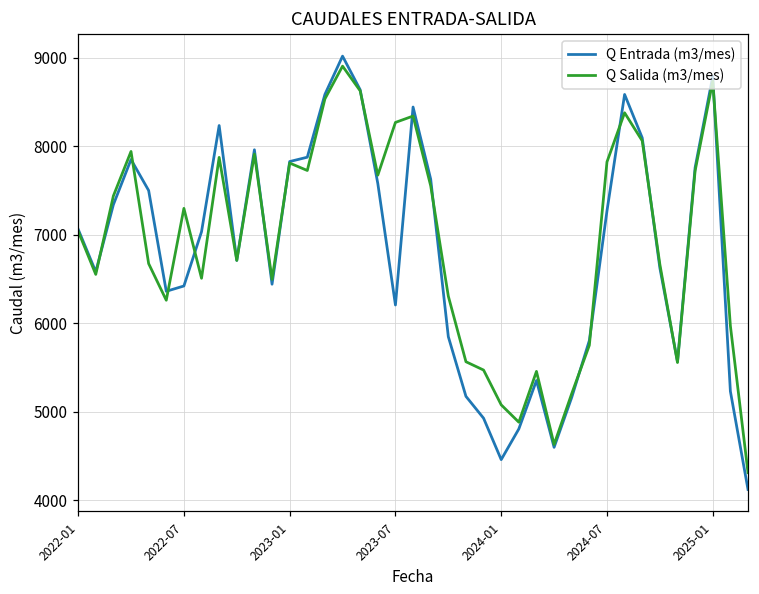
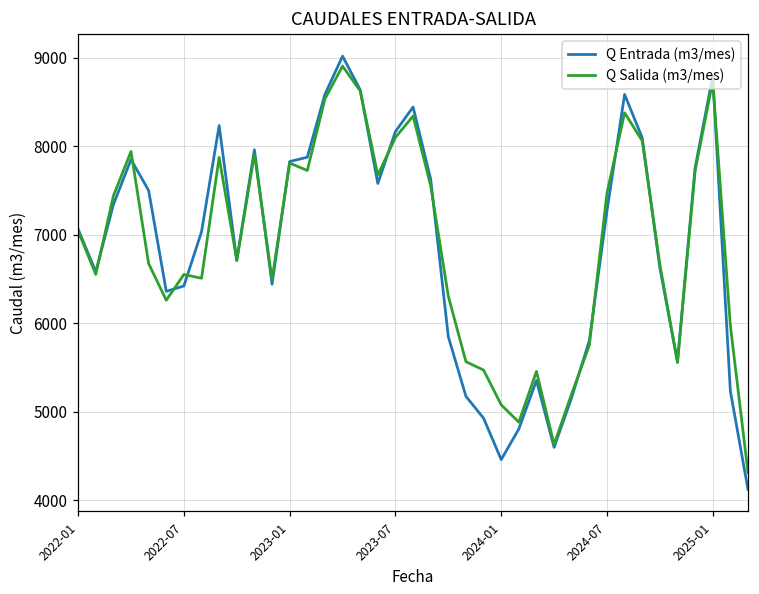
  {
    "Q Entrada (m3/mes)": {
      "2022-07": 6400,
-     "2023-07": 6200,
+     "2023-07": 8200,
      "2024-01": 4500,
      "2024-07": 7300
    },
    "Q Salida (m3/mes)": {
-     "2022-07": 7300,
-     "2023-07": 8300,
+     "2022-07": 6600,
+     "2023-07": 8100,
      "2024-01": 5100,
-     "2024-07": 7800
+     "2024-07": 7500
    }
  }
